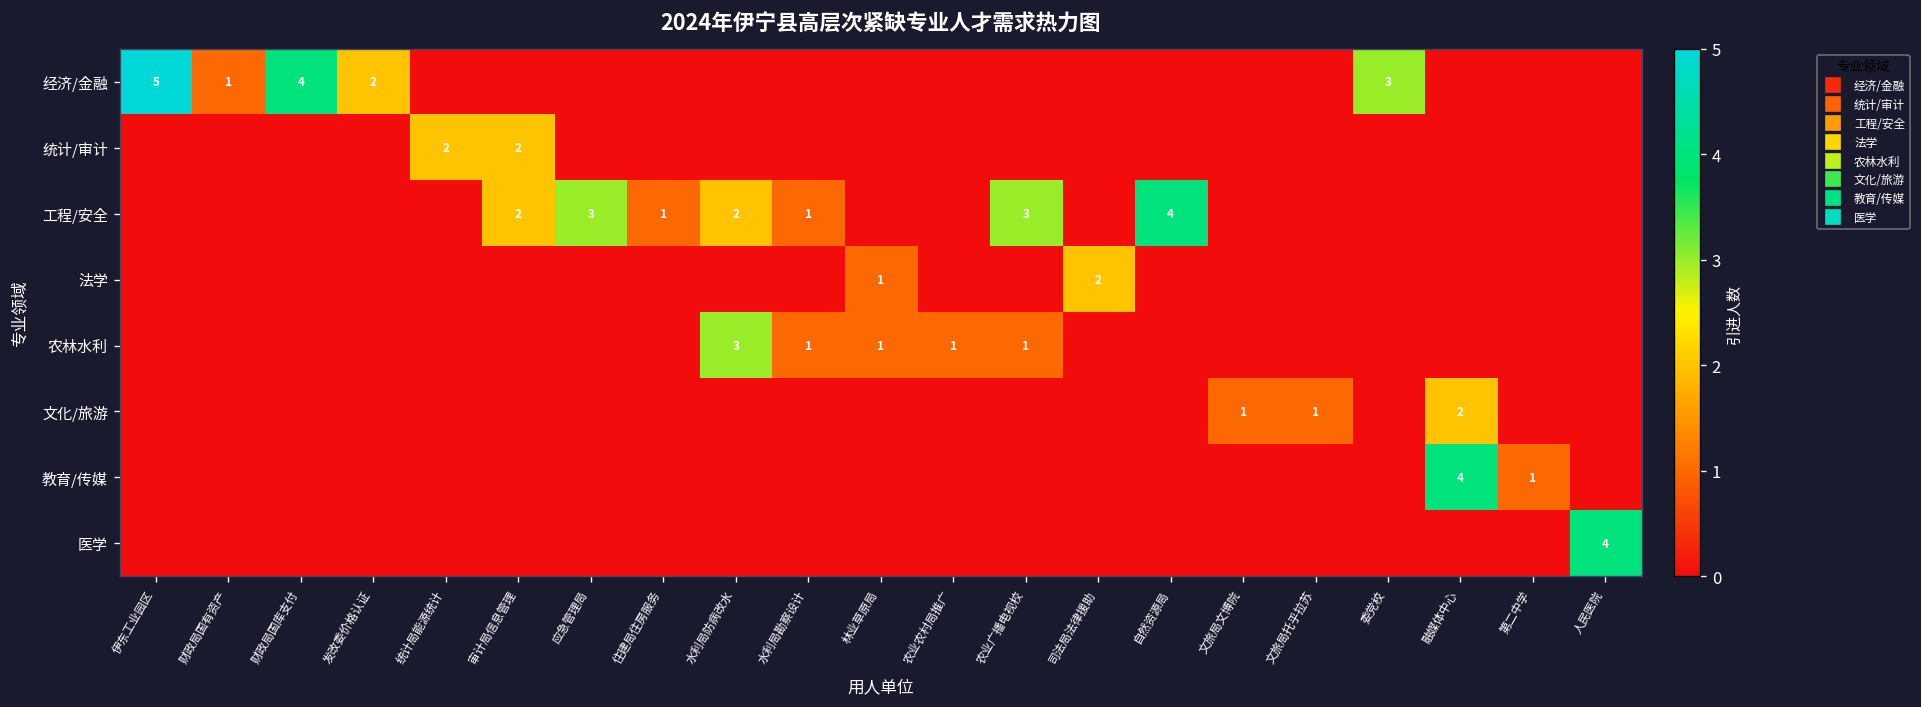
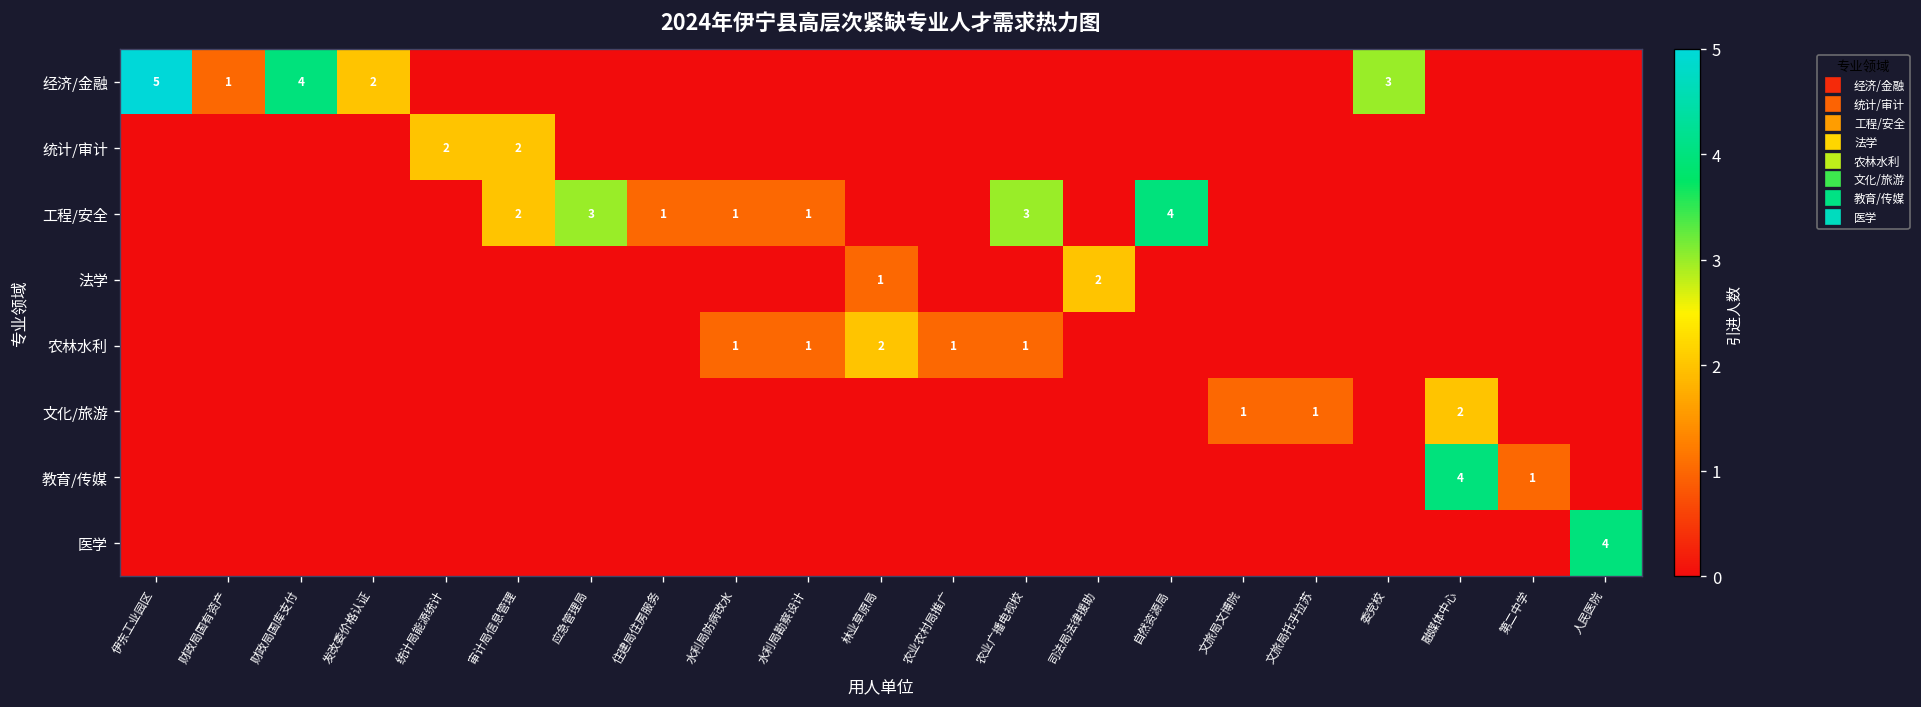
  {
    "经济/金融": {
      "伊东工业园区": 5,
      "财政局国有资产": 1,
      "财政局国库支付": 4,
      "发改委价格认证": 2,
      "委党校": 3
    },
    "统计/审计": {
      "统计局能源统计": 2,
      "审计局信息管理": 2
    },
    "工程/安全": {
      "审计局信息管理": 2,
      "应急管理局": 3,
      "住建局住房服务": 1,
-     "水利局防病改水": 2,
+     "水利局防病改水": 1,
      "水利局勘察设计": 1,
      "农业广播电视校": 3,
      "自然资源局": 4
    },
    "法学": {
      "林业草原局": 1,
      "司法局法律援助": 2
    },
    "农林水利": {
-     "水利局防病改水": 3,
+     "水利局防病改水": 1,
      "水利局勘察设计": 1,
-     "林业草原局": 1,
+     "林业草原局": 2,
      "农业农村局推广": 1,
      "农业广播电视校": 1
    },
    "文化/旅游": {
      "文旅局文博院": 1,
      "文旅局托乎拉苏": 1,
      "融媒体中心": 2
    },
    "教育/传媒": {
      "融媒体中心": 4,
      "第二中学": 1
    },
    "医学": {
      "人民医院": 4
    }
  }
